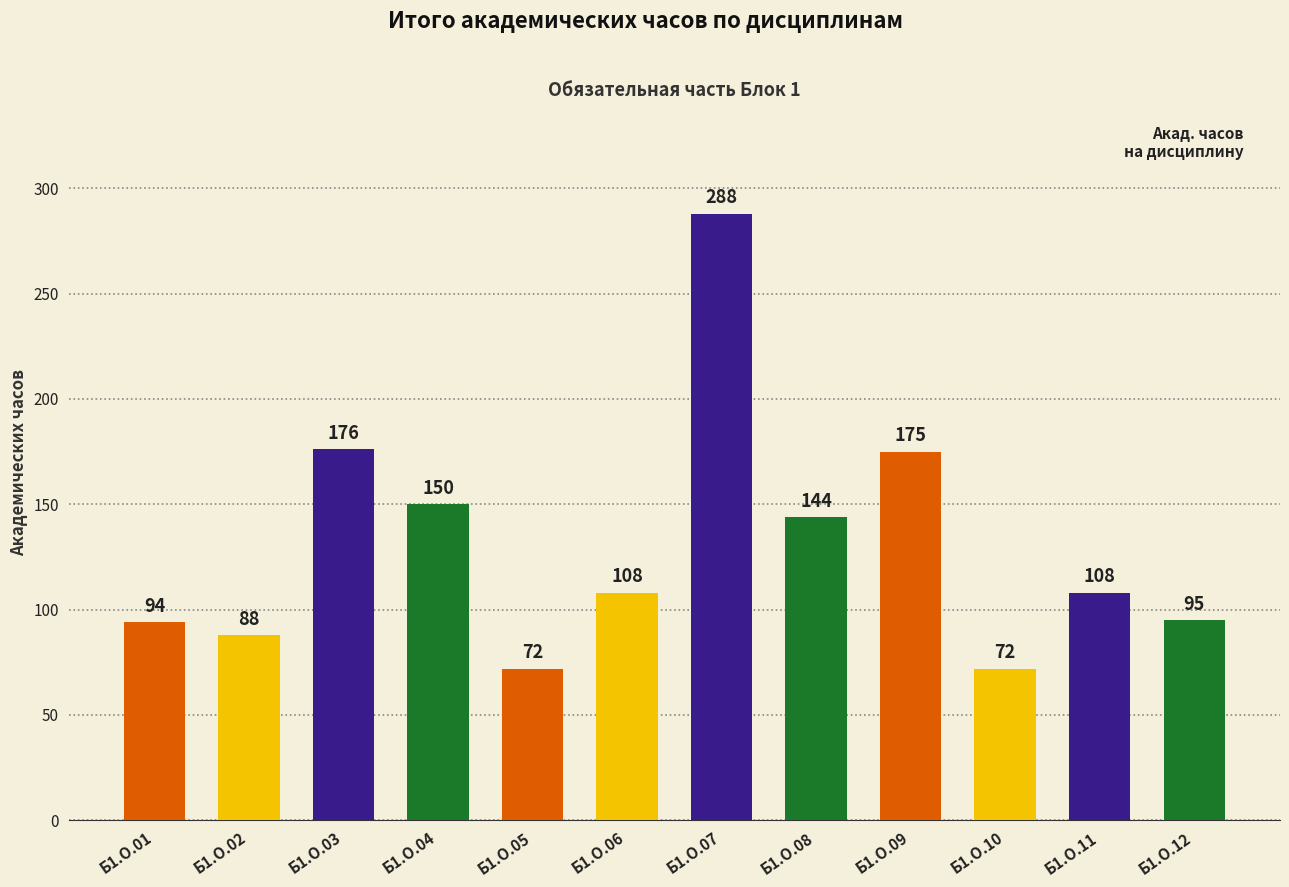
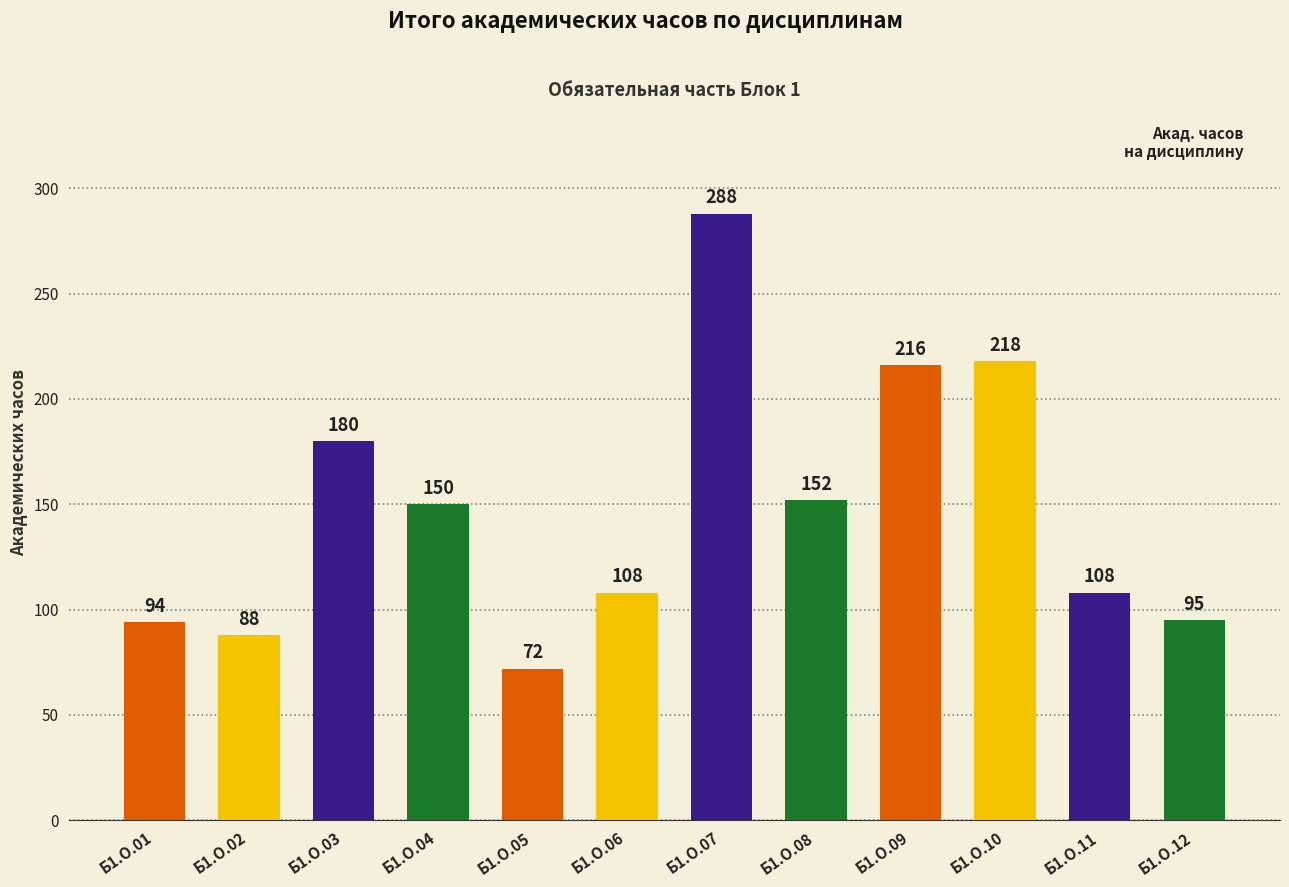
  {
    "Б1.О.01": 94,
    "Б1.О.02": 88,
-   "Б1.О.03": 176,
+   "Б1.О.03": 180,
    "Б1.О.04": 150,
    "Б1.О.05": 72,
    "Б1.О.06": 108,
    "Б1.О.07": 288,
-   "Б1.О.08": 144,
-   "Б1.О.09": 175,
-   "Б1.О.10": 72,
+   "Б1.О.08": 152,
+   "Б1.О.09": 216,
+   "Б1.О.10": 218,
    "Б1.О.11": 108,
    "Б1.О.12": 95
  }
